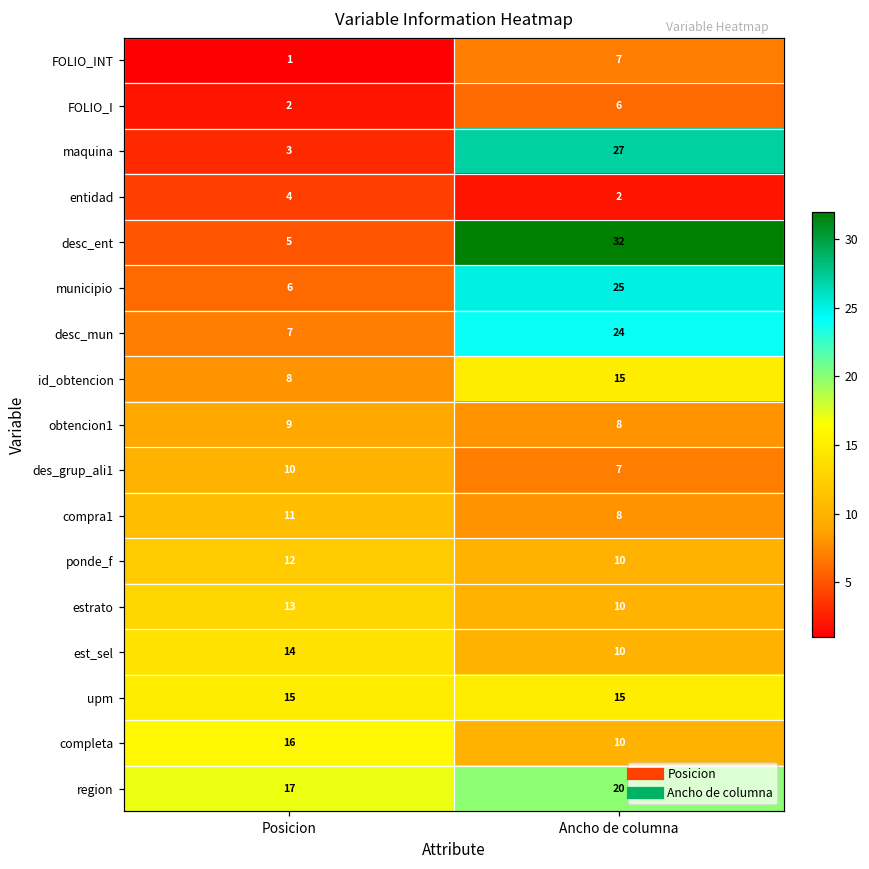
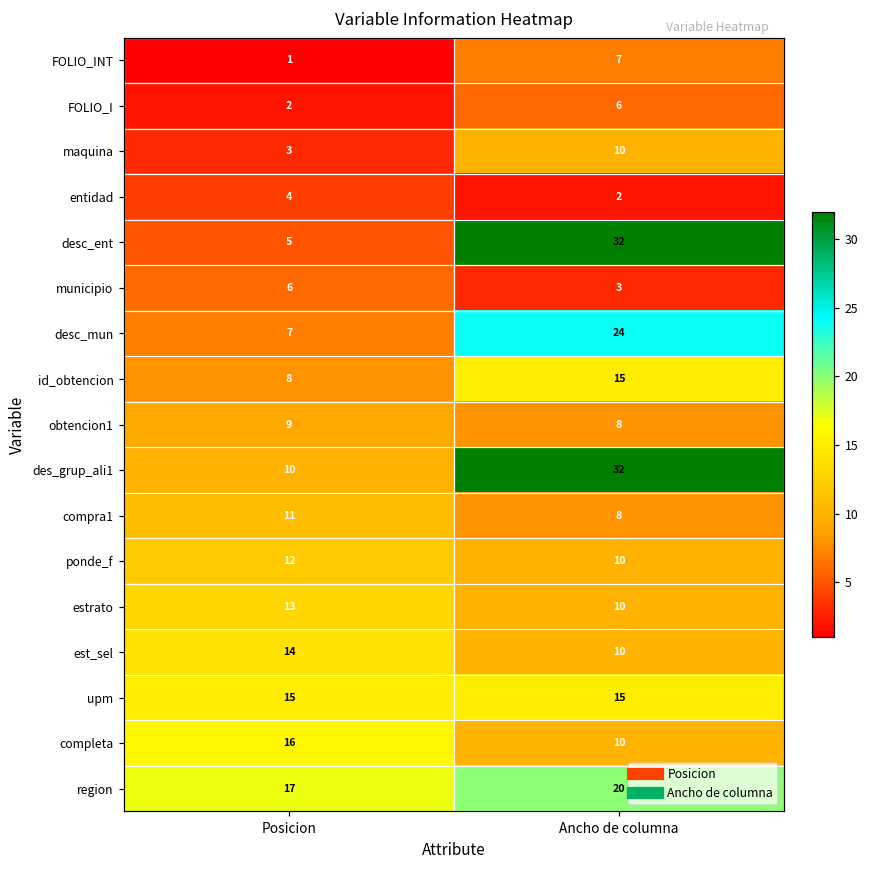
  {
    "FOLIO_INT": {
      "Posicion": 1,
      "Ancho de columna": 7
    },
    "FOLIO_I": {
      "Posicion": 2,
      "Ancho de columna": 6
    },
    "maquina": {
      "Posicion": 3,
-     "Ancho de columna": 27
+     "Ancho de columna": 10
    },
    "entidad": {
      "Posicion": 4,
      "Ancho de columna": 2
    },
    "desc_ent": {
      "Posicion": 5,
      "Ancho de columna": 32
    },
    "municipio": {
      "Posicion": 6,
-     "Ancho de columna": 25
+     "Ancho de columna": 3
    },
    "desc_mun": {
      "Posicion": 7,
      "Ancho de columna": 24
    },
    "id_obtencion": {
      "Posicion": 8,
      "Ancho de columna": 15
    },
    "obtencion1": {
      "Posicion": 9,
      "Ancho de columna": 8
    },
    "des_grup_ali1": {
      "Posicion": 10,
-     "Ancho de columna": 7
+     "Ancho de columna": 32
    },
    "compra1": {
      "Posicion": 11,
      "Ancho de columna": 8
    },
    "ponde_f": {
      "Posicion": 12,
      "Ancho de columna": 10
    },
    "estrato": {
      "Posicion": 13,
      "Ancho de columna": 10
    },
    "est_sel": {
      "Posicion": 14,
      "Ancho de columna": 10
    },
    "upm": {
      "Posicion": 15,
      "Ancho de columna": 15
    },
    "completa": {
      "Posicion": 16,
      "Ancho de columna": 10
    },
    "region": {
      "Posicion": 17,
      "Ancho de columna": 20
    }
  }
